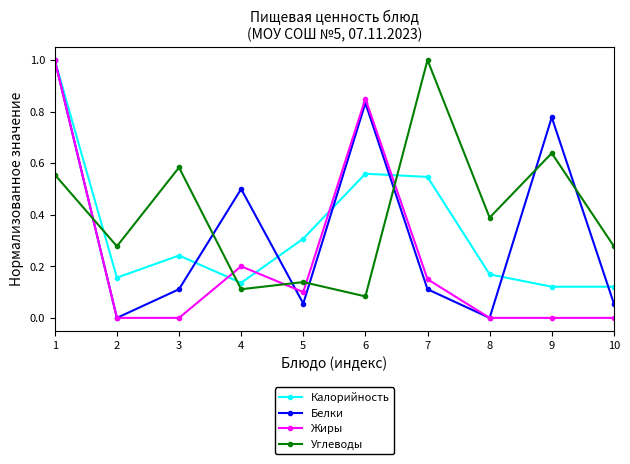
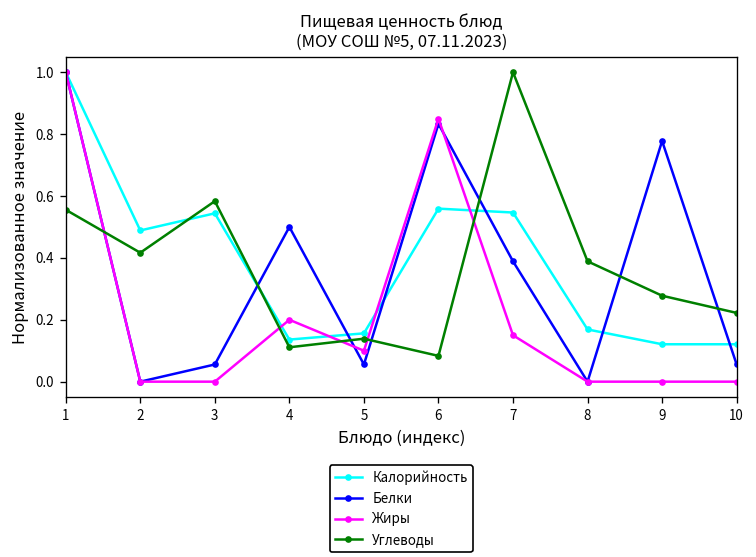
  {
    "Калорийность": {
-     "2": 0.16,
-     "3": 0.24,
+     "2": 0.49,
+     "3": 0.54,
      "4": 0.14,
-     "5": 0.31,
+     "5": 0.16,
      "6": 0.56,
      "7": 0.55,
      "8": 0.17,
      "9": 0.12,
      "10": 0.12
    },
    "Белки": {
-     "3": 0.11,
+     "3": 0.06,
      "4": 0.50,
      "5": 0.06,
      "6": 0.83,
-     "7": 0.11,
+     "7": 0.39,
      "9": 0.78,
      "10": 0.06
    },
    "Жиры": {
      "3": 0.00,
      "4": 0.20,
      "5": 0.10,
      "6": 0.85,
      "7": 0.15,
      "9": 0.00,
      "10": 0.00
    },
    "Углеводы": {
      "1": 0.56,
-     "2": 0.28,
+     "2": 0.42,
      "3": 0.58,
      "4": 0.11,
      "5": 0.14,
      "6": 0.08,
      "7": 1.00,
      "8": 0.39,
-     "9": 0.64,
-     "10": 0.28
+     "9": 0.28,
+     "10": 0.22
    }
  }
